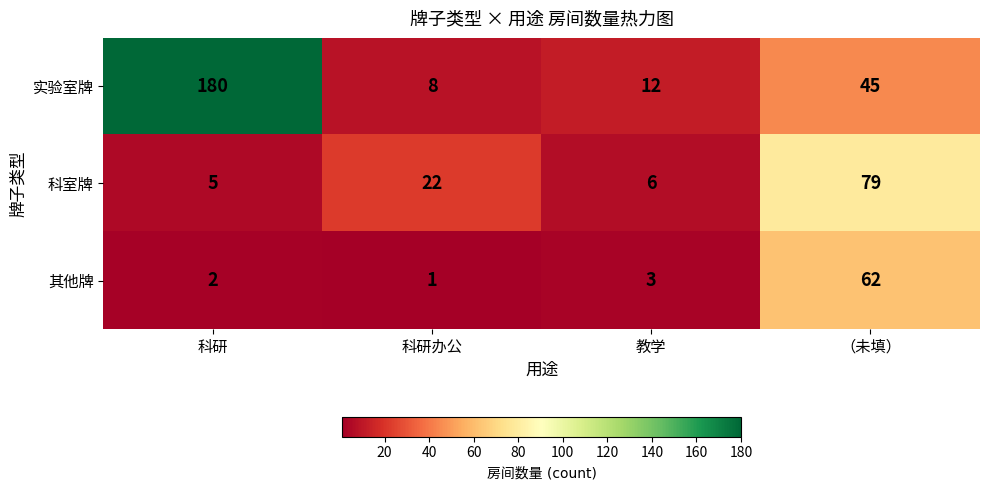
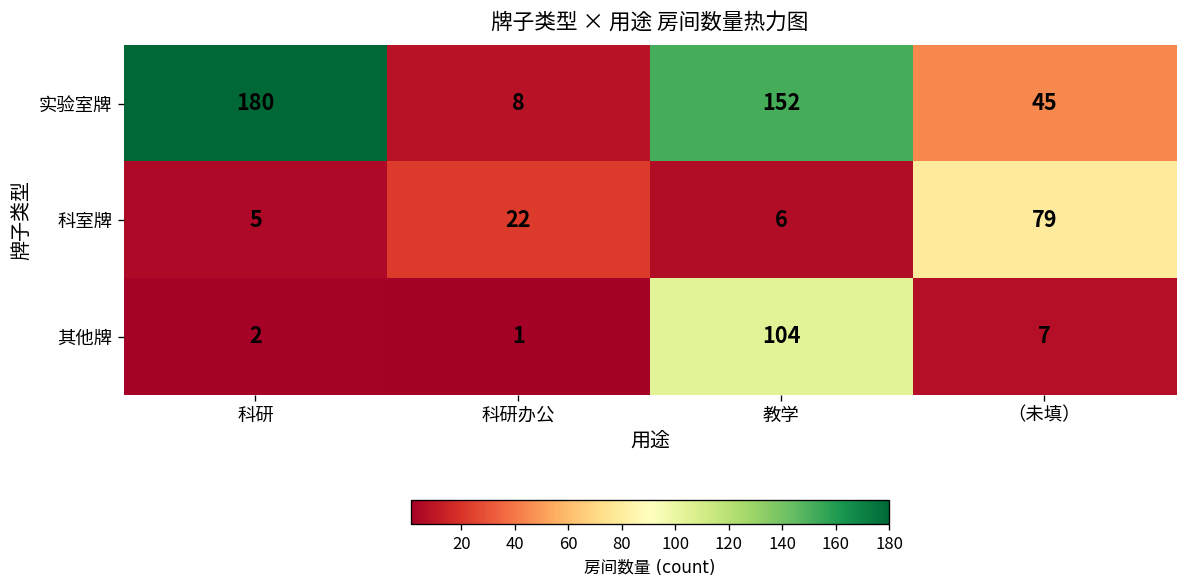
  {
    "实验室牌": {
      "科研": 180,
      "科研办公": 8,
-     "教学": 12,
+     "教学": 152,
      "（未填）": 45
    },
    "科室牌": {
      "科研": 5,
      "科研办公": 22,
      "教学": 6,
      "（未填）": 79
    },
    "其他牌": {
      "科研": 2,
      "科研办公": 1,
-     "教学": 3,
-     "（未填）": 62
+     "教学": 104,
+     "（未填）": 7
    }
  }
